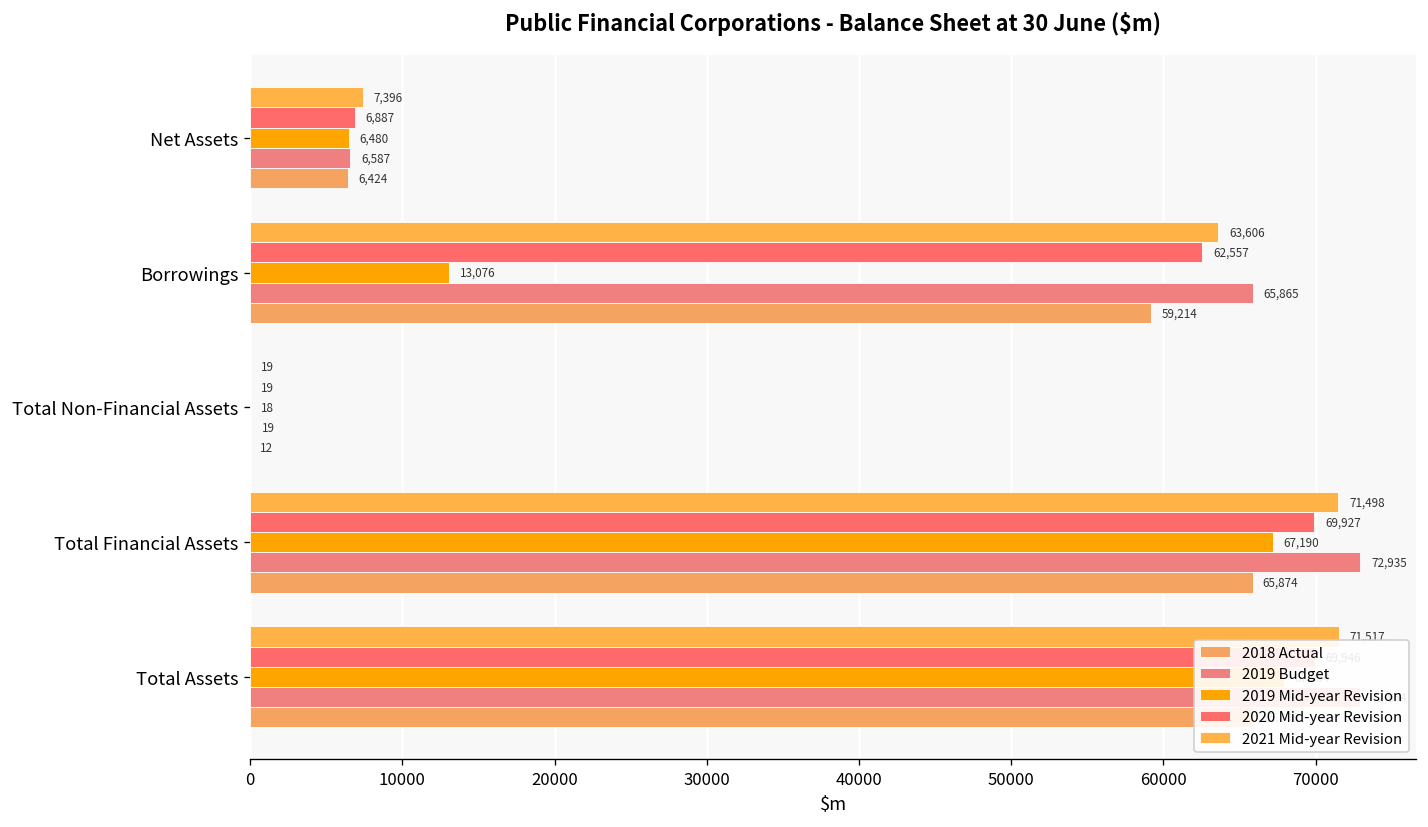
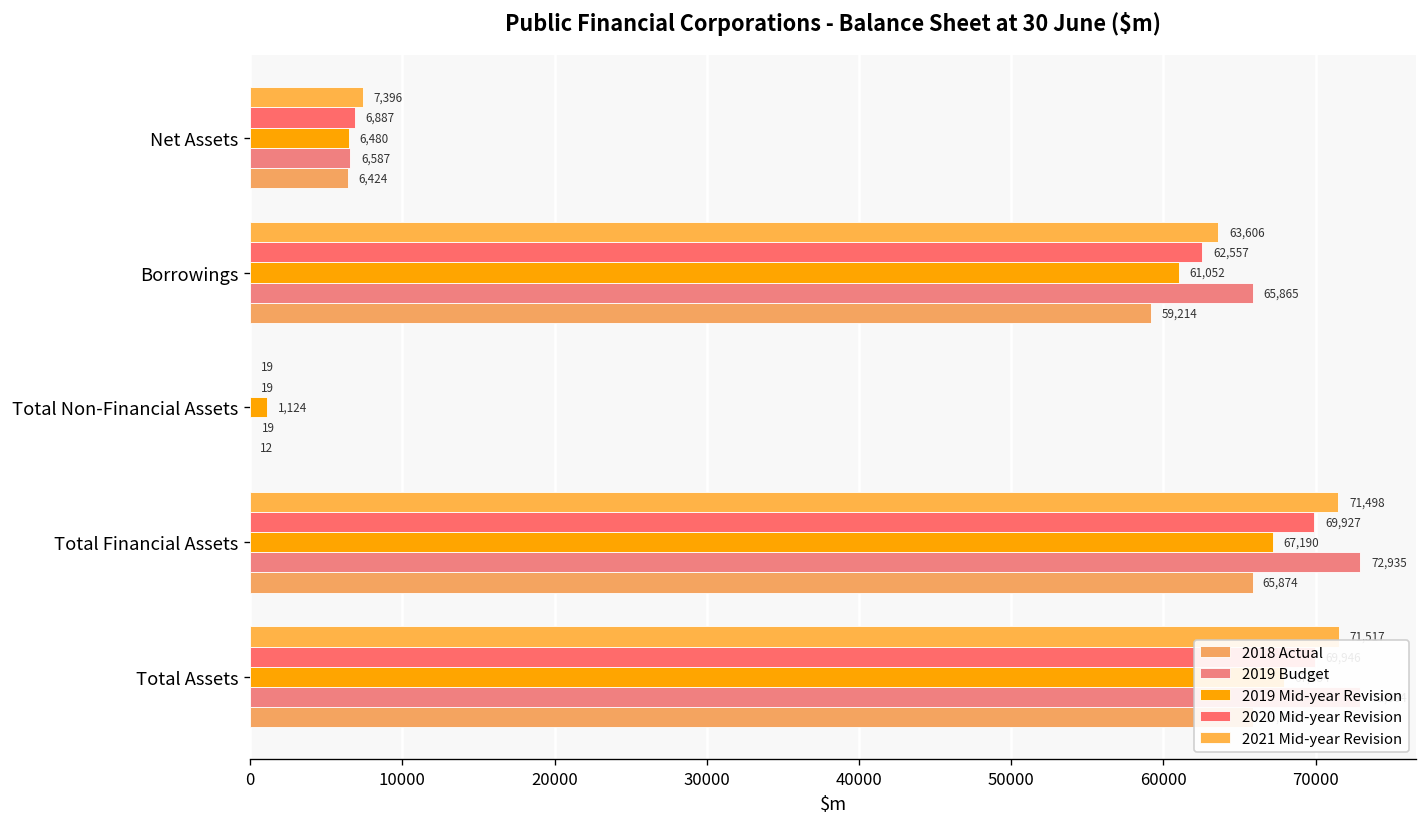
  {
    "2019 Mid-year Revision": {
      "Net Assets": "6,480",
-     "Borrowings": "13,076",
-     "Total Non-Financial Assets": "18",
+     "Borrowings": "61,052",
+     "Total Non-Financial Assets": "1,124",
      "Total Financial Assets": "67,190"
    }
  }
